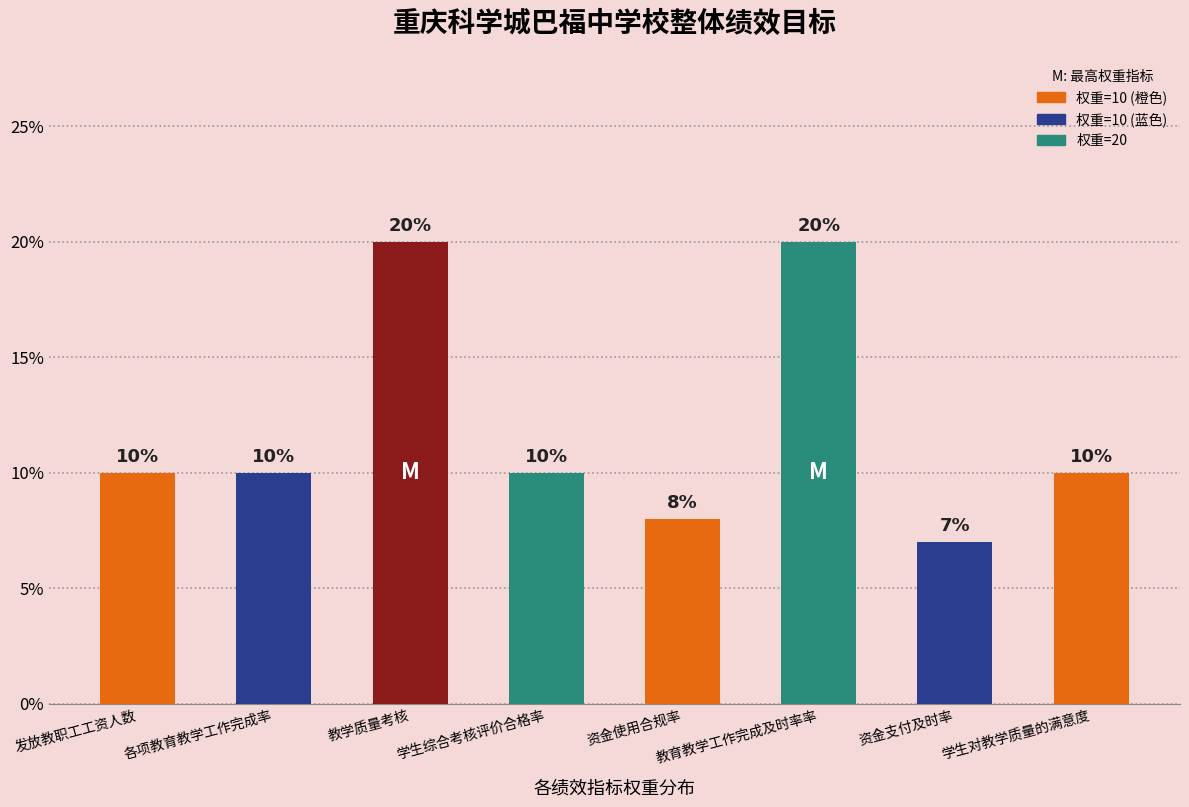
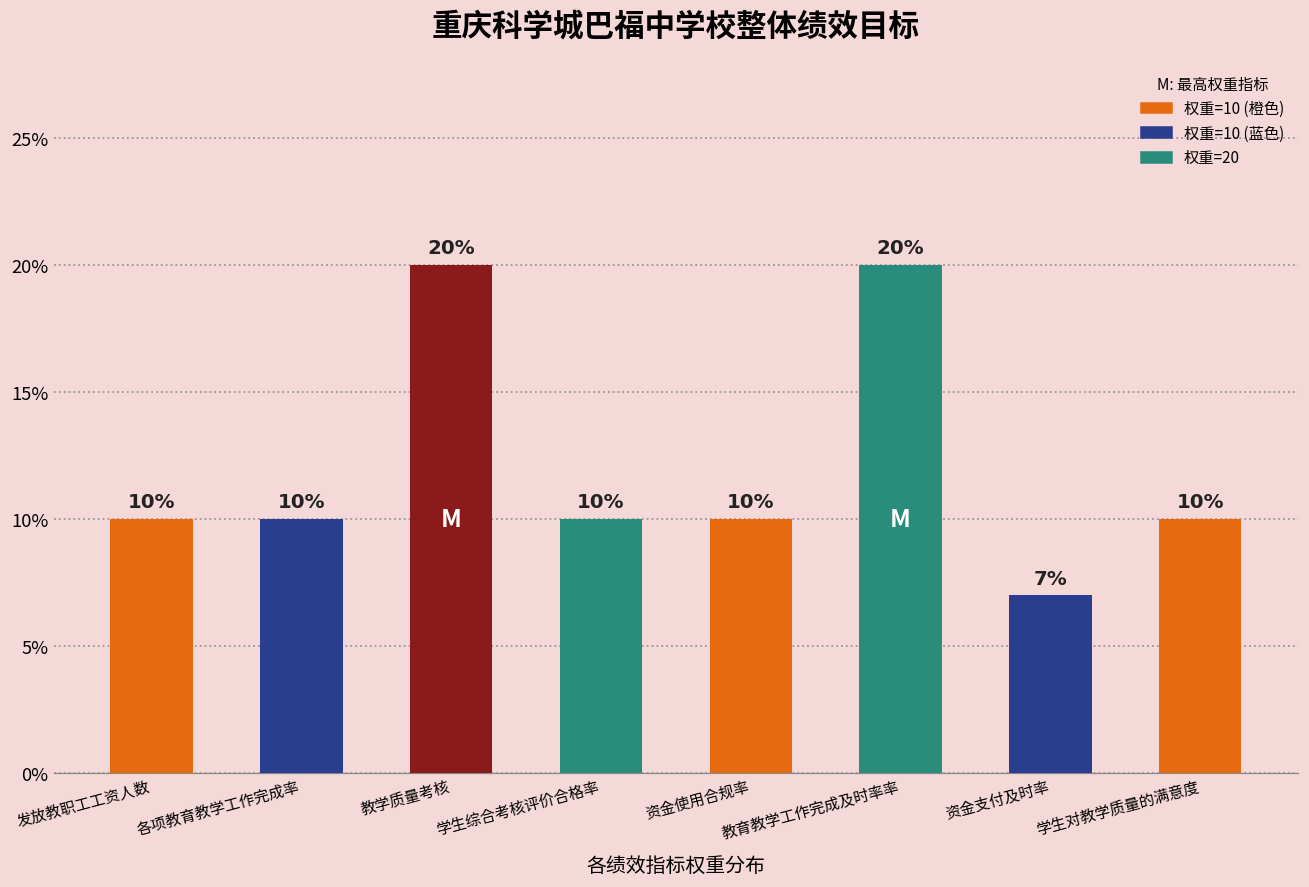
  {
    "发放教职工工资人数": "10%",
    "各项教育教学工作完成率": "10%",
    "教学质量考核": "20%",
    "学生综合考核评价合格率": "10%",
-   "资金使用合规率": "8%",
+   "资金使用合规率": "10%",
    "教育教学工作完成及时率率": "20%",
    "资金支付及时率": "7%",
    "学生对教学质量的满意度": "10%"
  }
